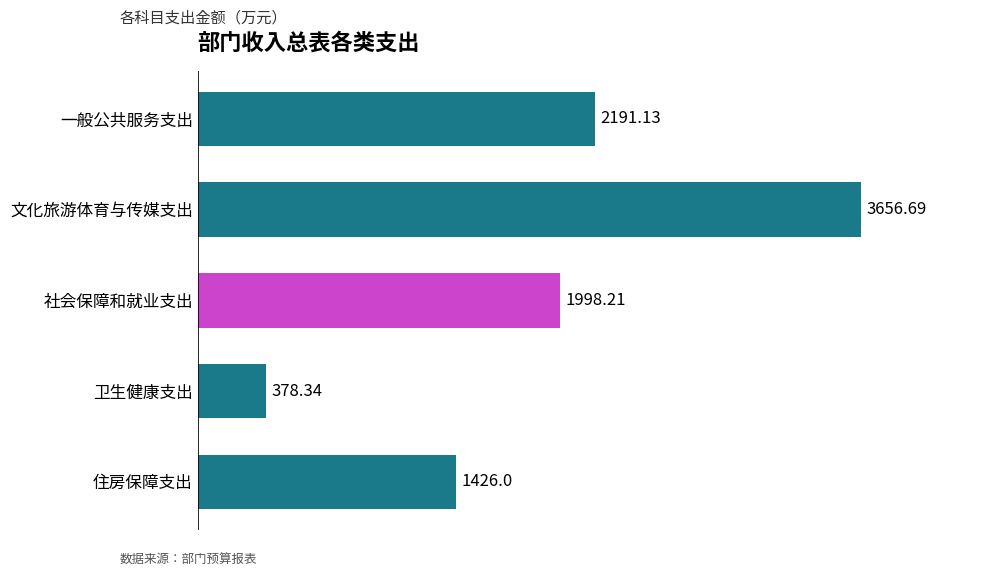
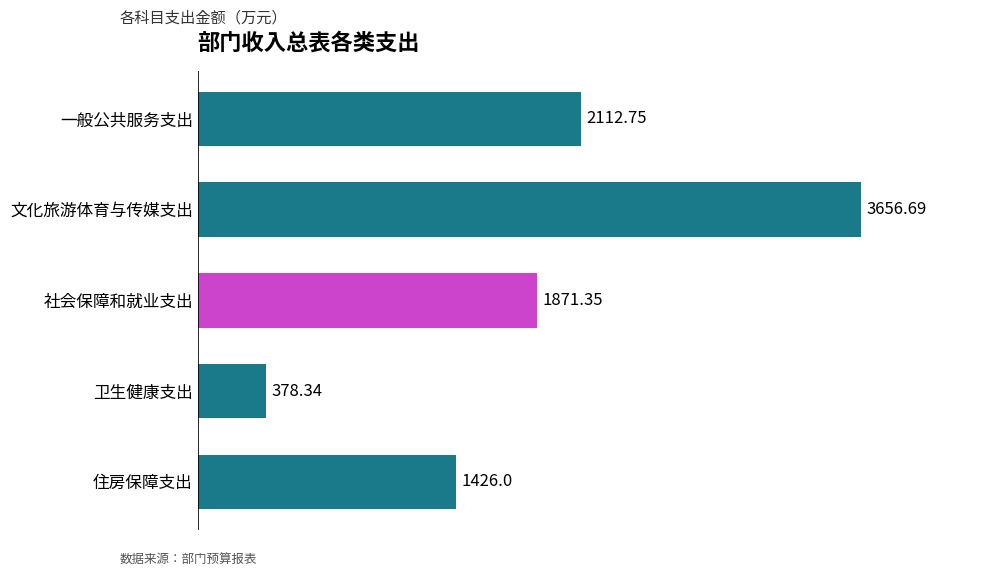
  {
-   "一般公共服务支出": 2191.13,
+   "一般公共服务支出": 2112.75,
    "文化旅游体育与传媒支出": 3656.69,
-   "社会保障和就业支出": 1998.21,
+   "社会保障和就业支出": 1871.35,
    "卫生健康支出": 378.34,
    "住房保障支出": 1426.0
  }
